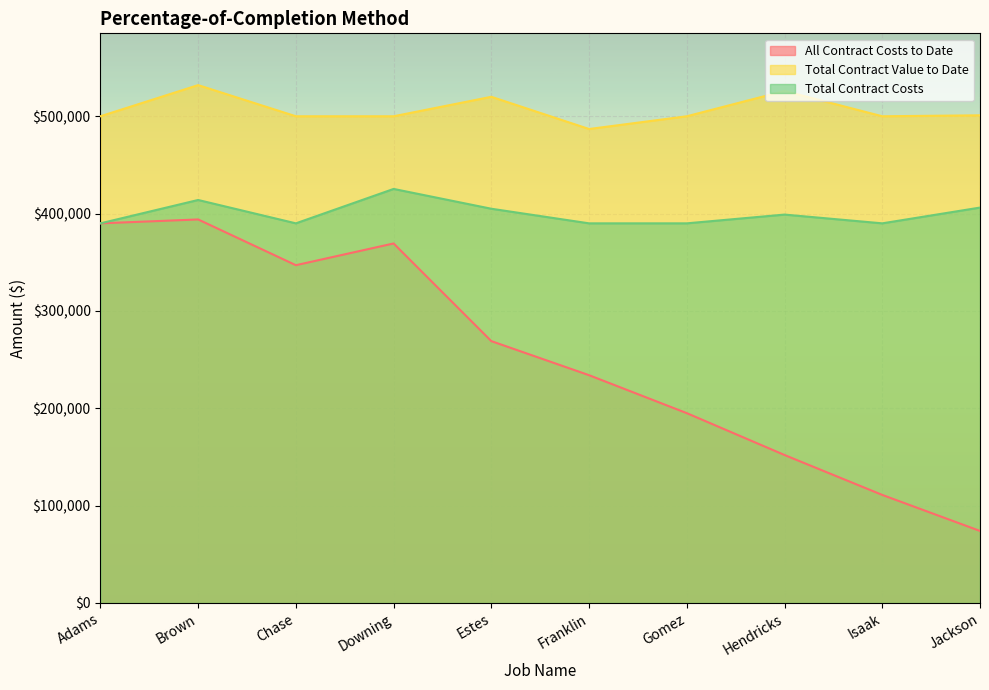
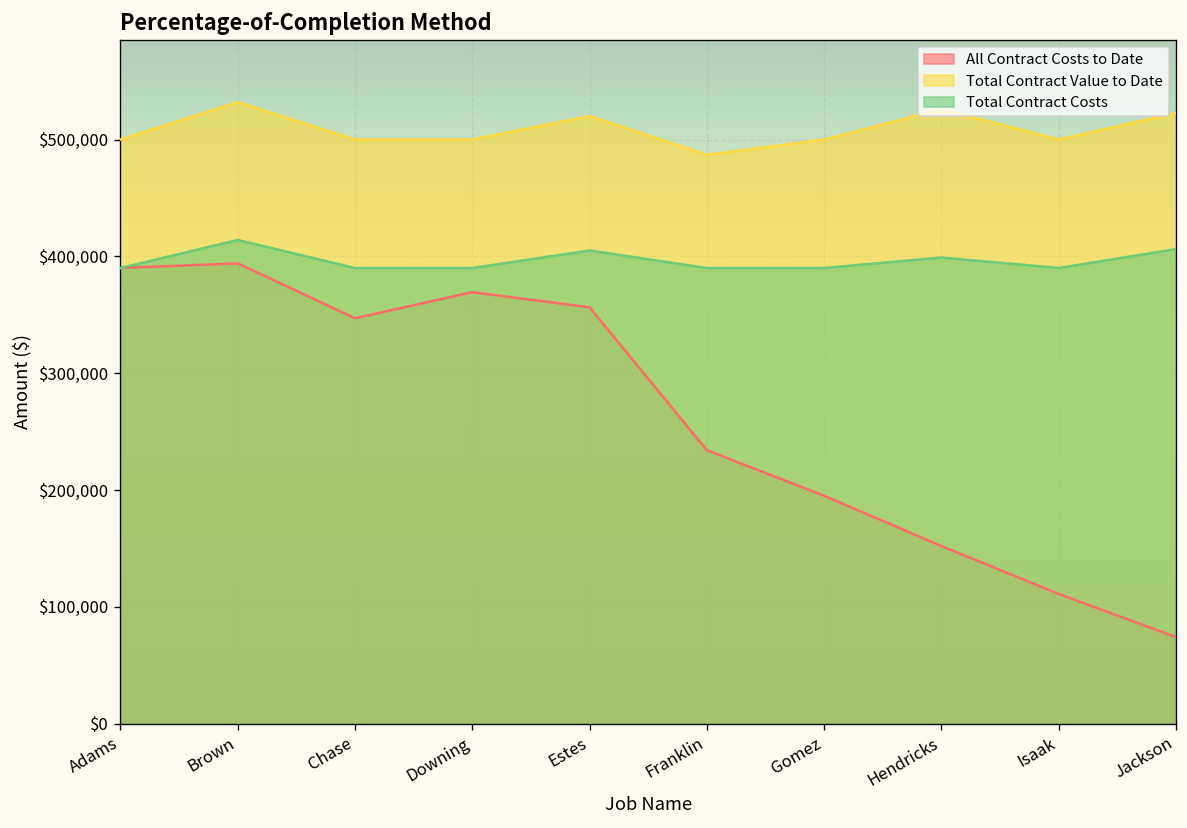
  {
    "All Contract Costs to Date": {
      "Brown": "$390,000",
      "Chase": "$350,000",
      "Downing": "$370,000",
-     "Estes": "$270,000",
+     "Estes": "$360,000",
      "Franklin": "$230,000",
      "Gomez": "$200,000",
      "Hendricks": "$150,000",
      "Isaak": "$110,000",
      "Jackson": "$70,000"
    },
    "Total Contract Value to Date": {
      "Adams": "$500,000",
      "Brown": "$530,000",
      "Chase": "$500,000",
      "Downing": "$500,000",
      "Estes": "$520,000",
      "Franklin": "$490,000",
      "Gomez": "$500,000",
      "Isaak": "$500,000",
-     "Jackson": "$500,000"
+     "Jackson": "$520,000"
    },
    "Total Contract Costs": {
      "Brown": "$410,000",
      "Chase": "$390,000",
-     "Downing": "$430,000",
+     "Downing": "$390,000",
      "Estes": "$410,000",
      "Franklin": "$390,000",
      "Gomez": "$390,000",
      "Hendricks": "$400,000",
      "Isaak": "$390,000",
      "Jackson": "$410,000"
    }
  }
